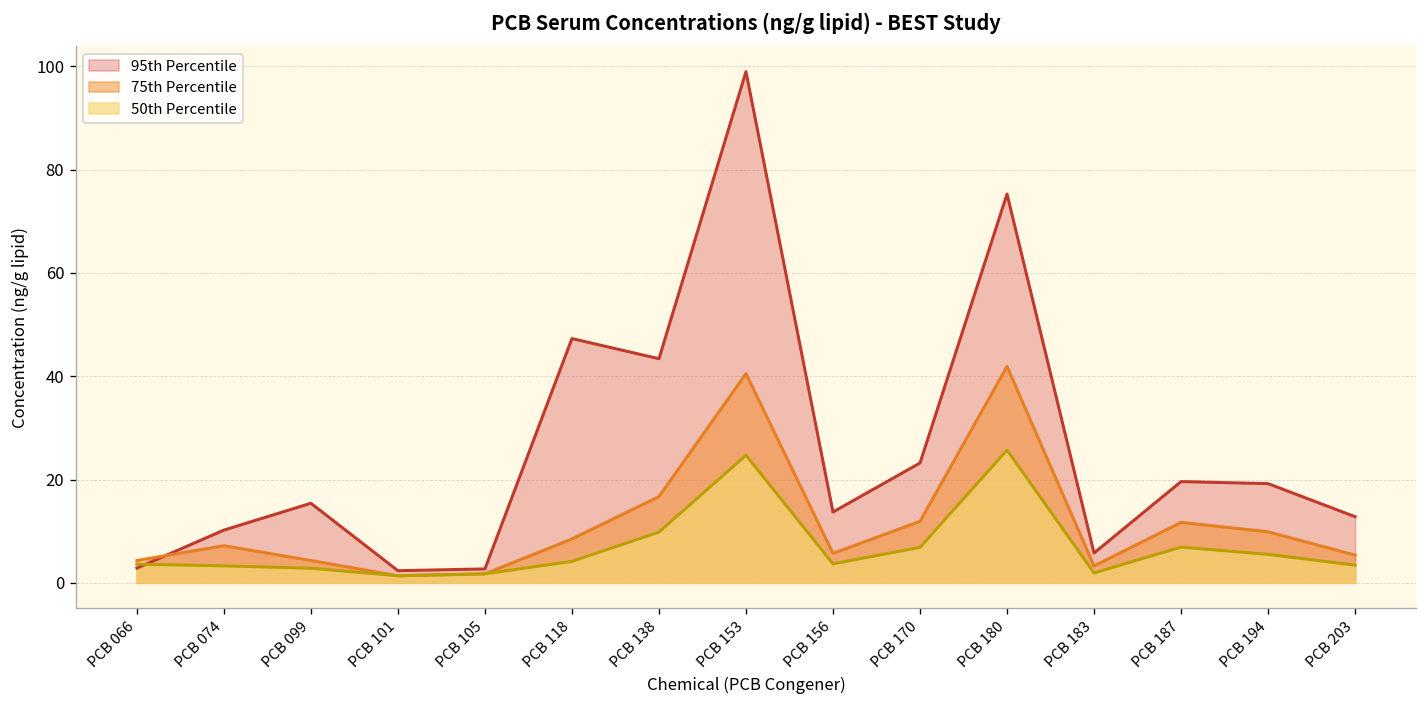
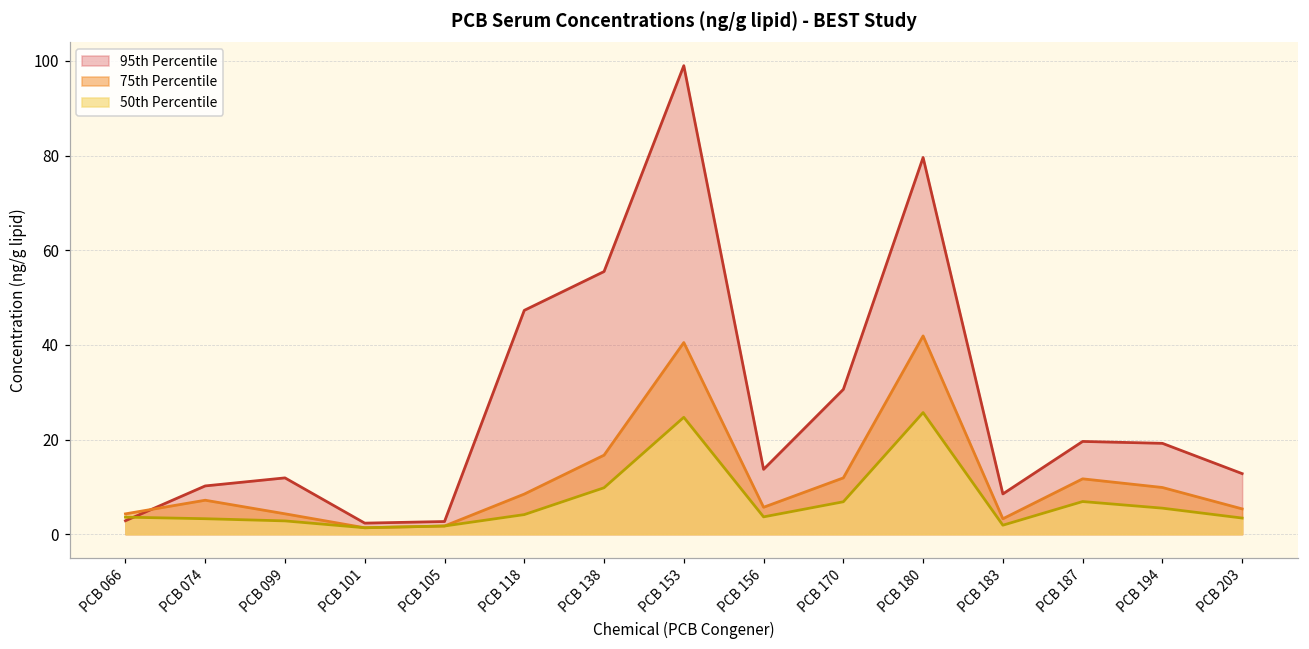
  {
    "95th Percentile": {
      "PCB 066": 3,
      "PCB 074": 10,
-     "PCB 099": 15,
+     "PCB 099": 12,
      "PCB 101": 2,
      "PCB 105": 3,
      "PCB 118": 47,
-     "PCB 138": 43,
+     "PCB 138": 56,
      "PCB 153": 99,
      "PCB 156": 14,
-     "PCB 170": 23,
-     "PCB 180": 75,
-     "PCB 183": 6,
+     "PCB 170": 31,
+     "PCB 180": 80,
+     "PCB 183": 9,
      "PCB 187": 20,
      "PCB 194": 19,
      "PCB 203": 13
    }
  }
